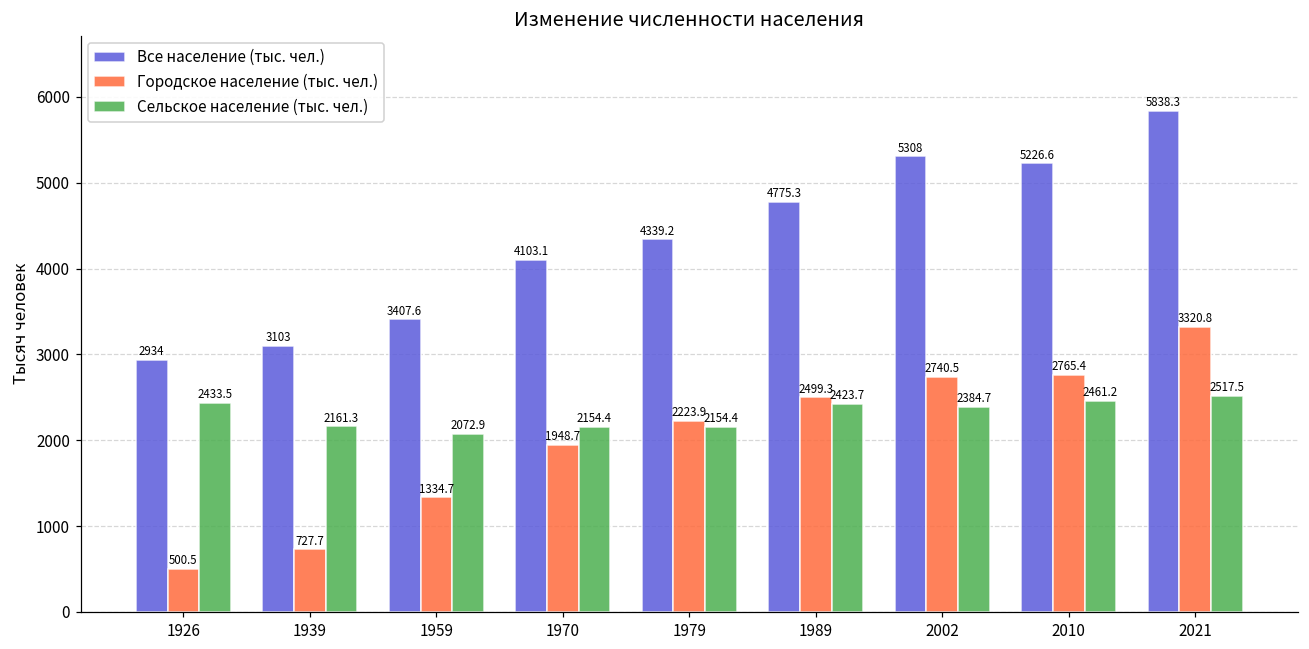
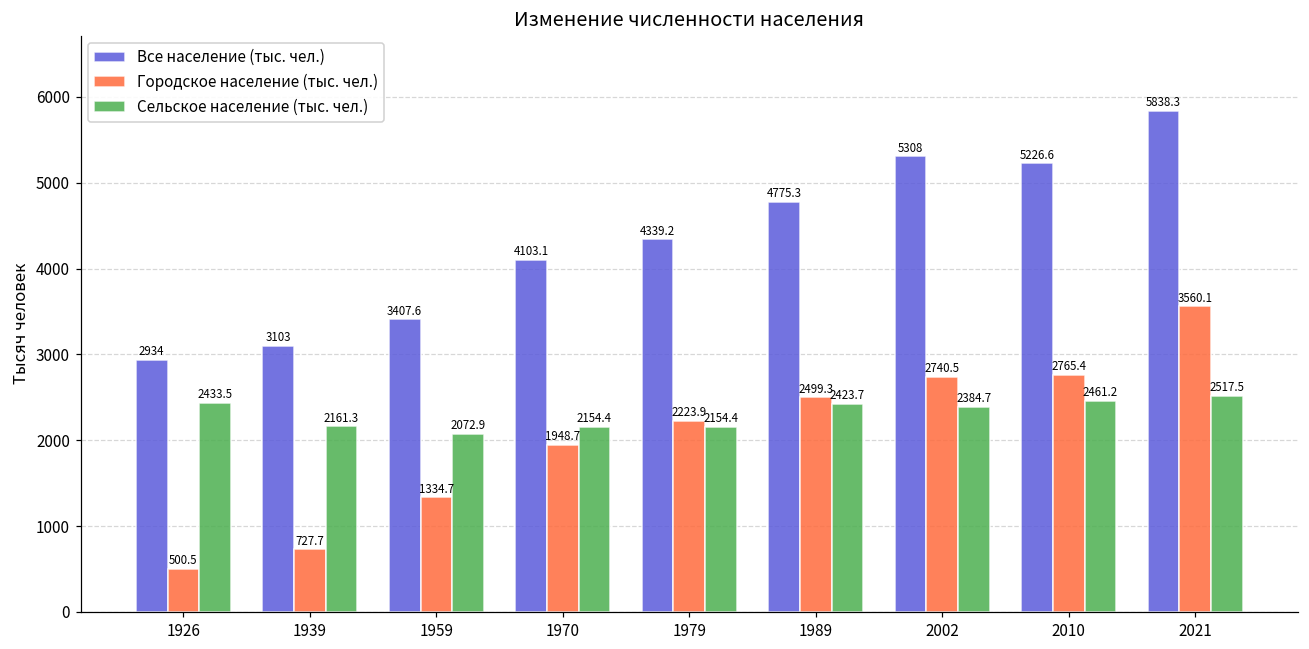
  {
    "Все население (тыс. чел.)": {
      "1926": 2934,
      "1939": 3103,
      "1959": 3407.6,
      "1970": 4103.1,
      "1979": 4339.2,
      "1989": 4775.3,
      "2002": 5308,
      "2010": 5226.6,
      "2021": 5838.3
    },
    "Городское население (тыс. чел.)": {
      "1926": 500.5,
      "1939": 727.7,
      "1959": 1334.7,
      "1970": 1948.7,
      "1979": 2223.9,
      "1989": 2499.3,
      "2002": 2740.5,
      "2010": 2765.4,
-     "2021": 3320.8
+     "2021": 3560.1
    },
    "Сельское население (тыс. чел.)": {
      "1926": 2433.5,
      "1939": 2161.3,
      "1959": 2072.9,
      "1970": 2154.4,
      "1979": 2154.4,
      "1989": 2423.7,
      "2002": 2384.7,
      "2010": 2461.2,
      "2021": 2517.5
    }
  }
